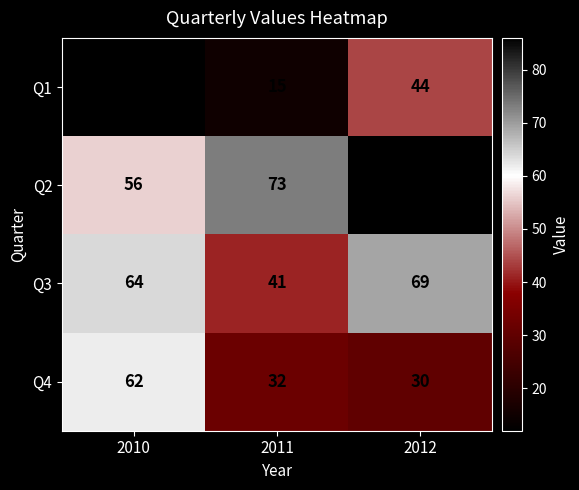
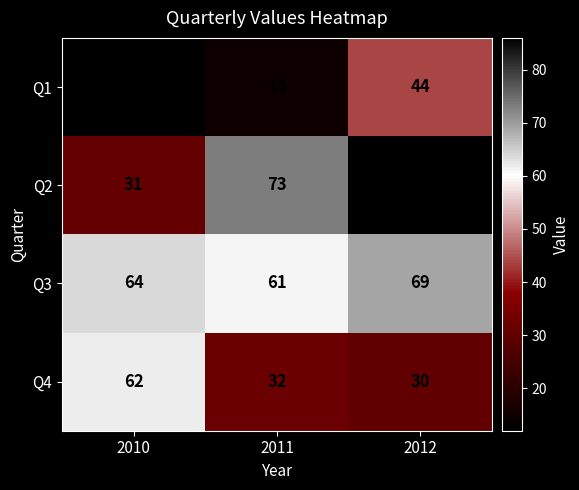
  {
    "Q1": {
      "2012": 44
    },
    "Q2": {
-     "2010": 56,
+     "2010": 31,
      "2011": 73
    },
    "Q3": {
      "2010": 64,
-     "2011": 41,
+     "2011": 61,
      "2012": 69
    },
    "Q4": {
      "2010": 62,
      "2011": 32,
      "2012": 30
    }
  }
